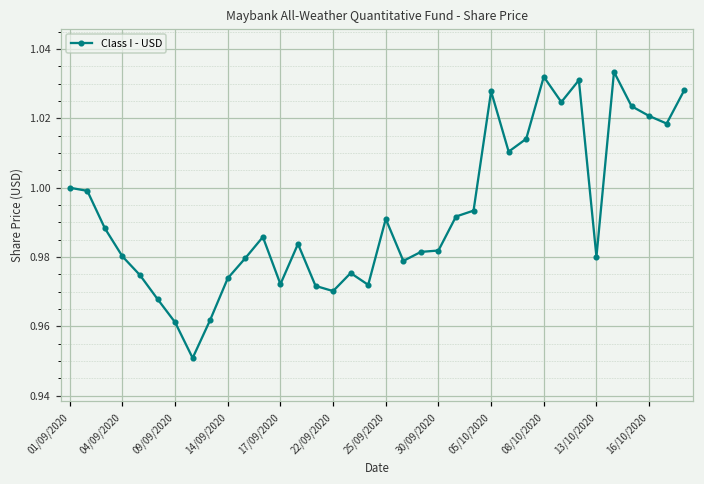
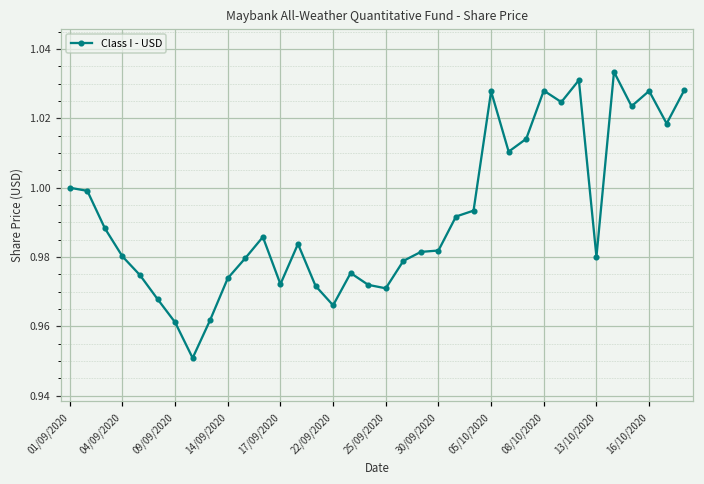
  {
    "01/09/2020": 1.000,
    "04/09/2020": 0.980,
    "09/09/2020": 0.961,
    "14/09/2020": 0.974,
    "17/09/2020": 0.972,
-   "22/09/2020": 0.970,
-   "25/09/2020": 0.991,
+   "22/09/2020": 0.966,
+   "25/09/2020": 0.971,
    "30/09/2020": 0.982,
    "05/10/2020": 1.028,
-   "08/10/2020": 1.032,
+   "08/10/2020": 1.028,
    "13/10/2020": 0.980,
-   "16/10/2020": 1.021
+   "16/10/2020": 1.028
  }
